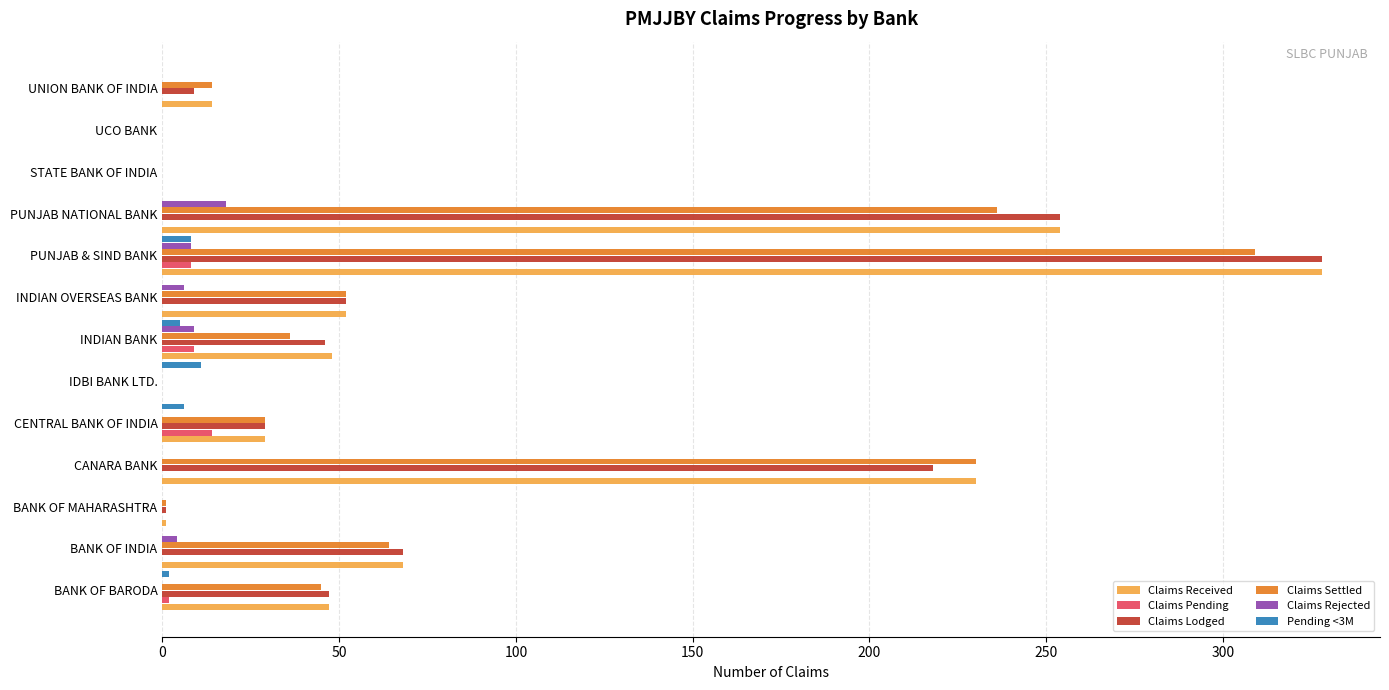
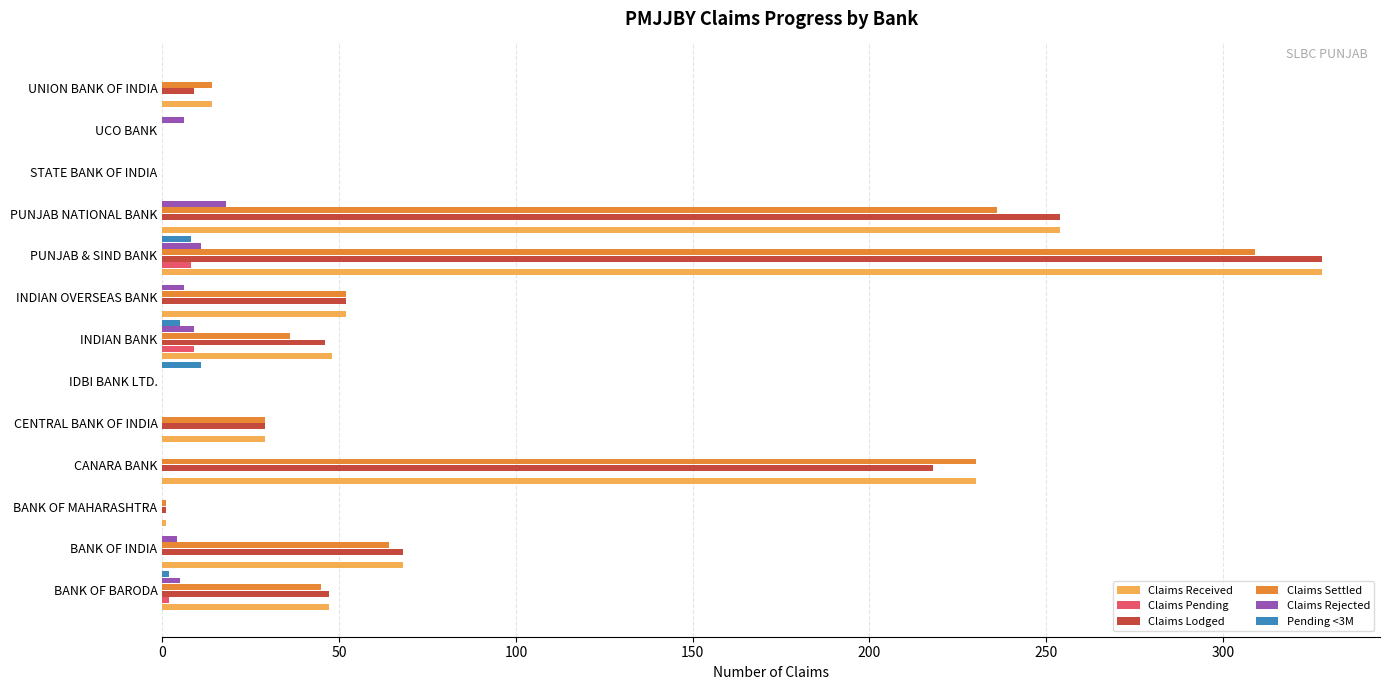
  {
    "Claims Pending": {
      "UNION BANK OF INDIA": 0,
      "UCO BANK": 0,
      "STATE BANK OF INDIA": 0,
      "PUNJAB NATIONAL BANK": 0,
      "PUNJAB & SIND BANK": 8,
      "INDIAN OVERSEAS BANK": 0,
      "INDIAN BANK": 9,
      "IDBI BANK LTD.": 0,
-     "CENTRAL BANK OF INDIA": 14,
+     "CENTRAL BANK OF INDIA": 0,
      "CANARA BANK": 0,
      "BANK OF MAHARASHTRA": 0,
      "BANK OF INDIA": 0,
      "BANK OF BARODA": 2
    },
    "Claims Lodged": {
      "UNION BANK OF INDIA": 9,
      "UCO BANK": 0,
      "STATE BANK OF INDIA": 0,
      "PUNJAB NATIONAL BANK": 254,
      "PUNJAB & SIND BANK": 328,
      "INDIAN OVERSEAS BANK": 52,
      "INDIAN BANK": 46,
      "IDBI BANK LTD.": 0,
      "CENTRAL BANK OF INDIA": 29,
      "CANARA BANK": 218,
      "BANK OF MAHARASHTRA": 1,
      "BANK OF INDIA": 68,
      "BANK OF BARODA": 47
    },
    "Claims Rejected": {
      "UNION BANK OF INDIA": 0,
-     "UCO BANK": 0,
+     "UCO BANK": 6,
      "STATE BANK OF INDIA": 0,
      "PUNJAB NATIONAL BANK": 18,
-     "PUNJAB & SIND BANK": 8,
+     "PUNJAB & SIND BANK": 11,
      "INDIAN OVERSEAS BANK": 6,
      "INDIAN BANK": 9,
      "IDBI BANK LTD.": 0,
      "CENTRAL BANK OF INDIA": 0,
      "CANARA BANK": 0,
      "BANK OF MAHARASHTRA": 0,
      "BANK OF INDIA": 4,
-     "BANK OF BARODA": 0
+     "BANK OF BARODA": 5
    },
    "Pending <3M": {
      "UNION BANK OF INDIA": 0,
      "UCO BANK": 0,
      "STATE BANK OF INDIA": 0,
      "PUNJAB NATIONAL BANK": 0,
      "PUNJAB & SIND BANK": 8,
      "INDIAN OVERSEAS BANK": 0,
      "INDIAN BANK": 5,
      "IDBI BANK LTD.": 11,
-     "CENTRAL BANK OF INDIA": 6,
+     "CENTRAL BANK OF INDIA": 0,
      "CANARA BANK": 0,
      "BANK OF MAHARASHTRA": 0,
      "BANK OF INDIA": 0,
      "BANK OF BARODA": 2
    }
  }
